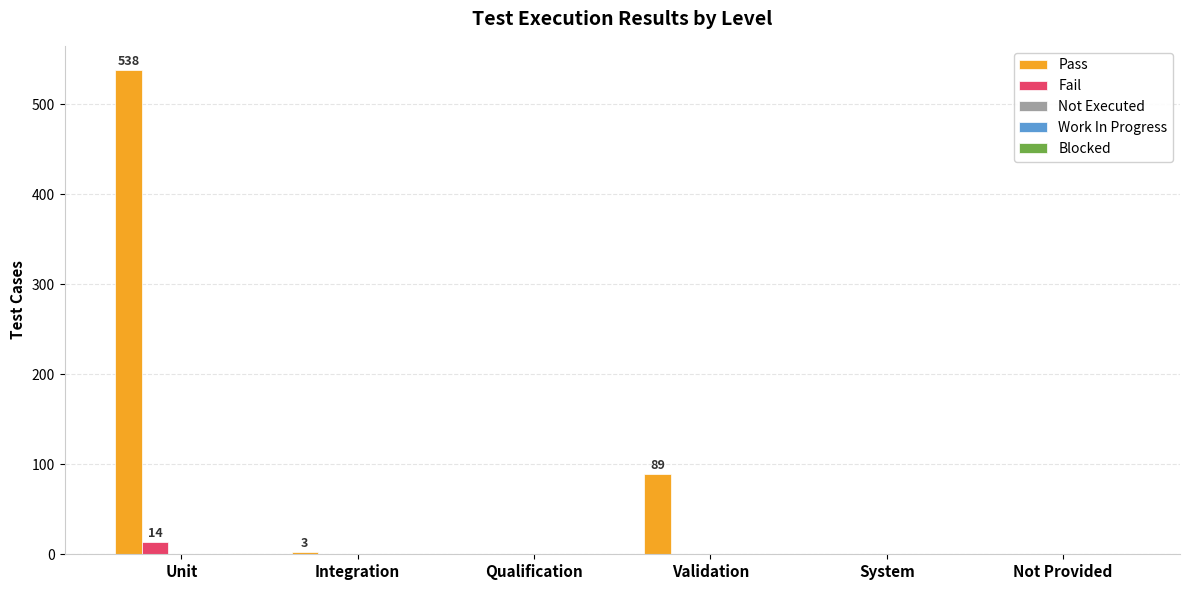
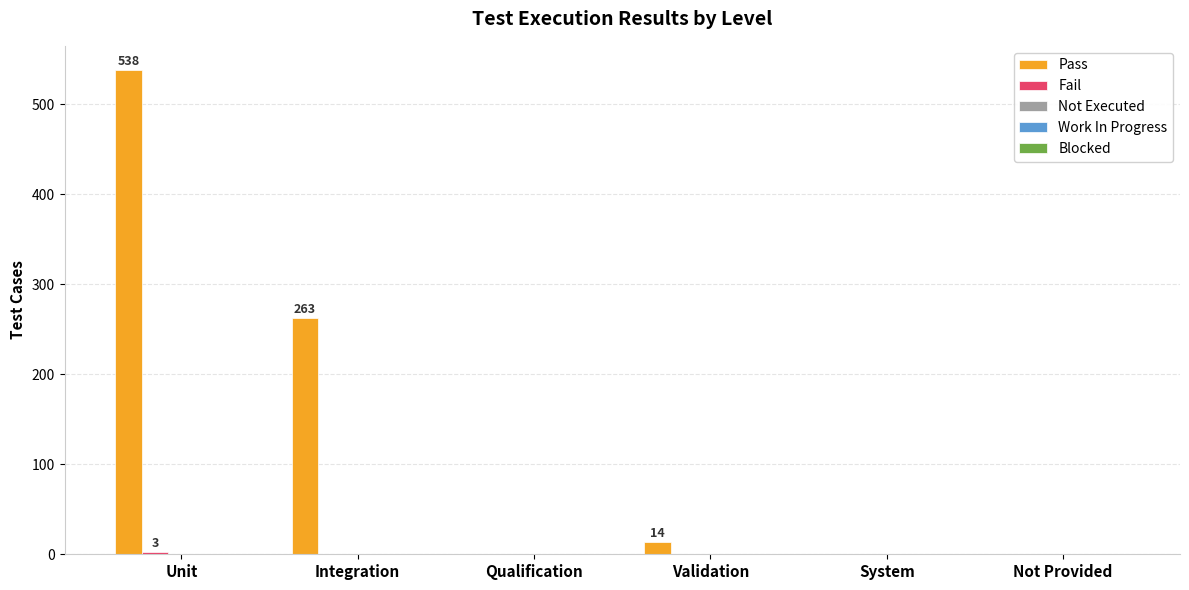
  {
    "Pass": {
      "Unit": 538,
-     "Integration": 3,
-     "Validation": 89
+     "Integration": 263,
+     "Validation": 14
    },
    "Fail": {
-     "Unit": 14
+     "Unit": 3
    },
    "Not Executed": {
      "Unit": 0,
      "Integration": 0,
      "Qualification": 0,
      "Validation": 0,
      "System": 0,
      "Not Provided": 0
    },
    "Work In Progress": {
      "Unit": 0,
      "Integration": 0,
      "Qualification": 0,
      "Validation": 0,
      "System": 0,
      "Not Provided": 0
    },
    "Blocked": {
      "Unit": 0,
      "Integration": 0,
      "Qualification": 0,
      "Validation": 0,
      "System": 0,
      "Not Provided": 0
    }
  }
